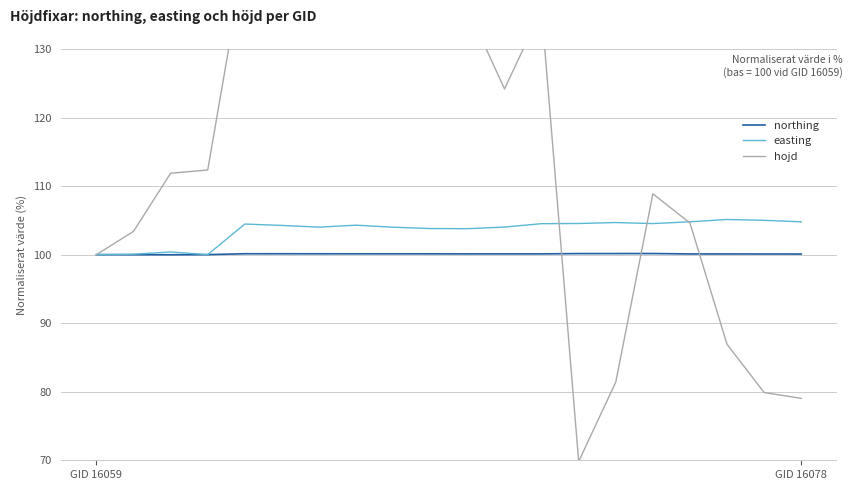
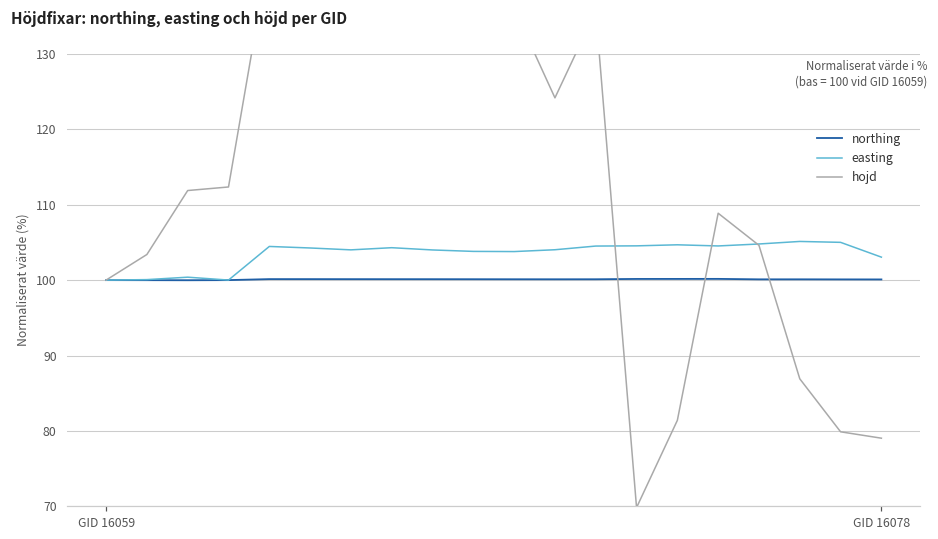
  {
    "northing": {
      "GID 16078": 100
    },
    "easting": {
-     "GID 16078": 105
+     "GID 16078": 103
    },
    "hojd": {
      "GID 16078": 79
    }
  }
